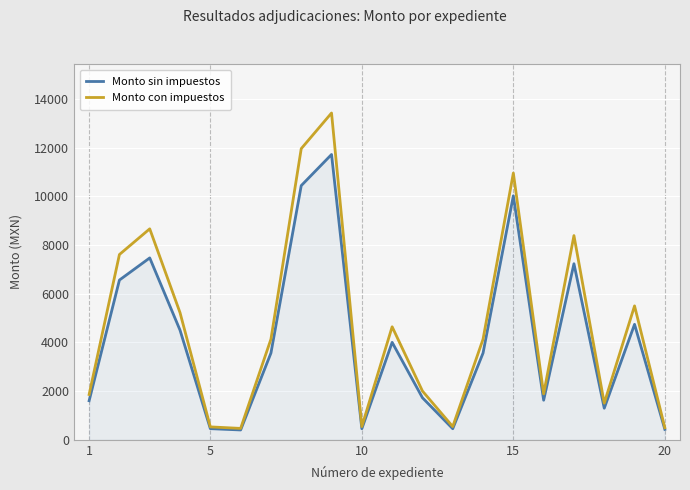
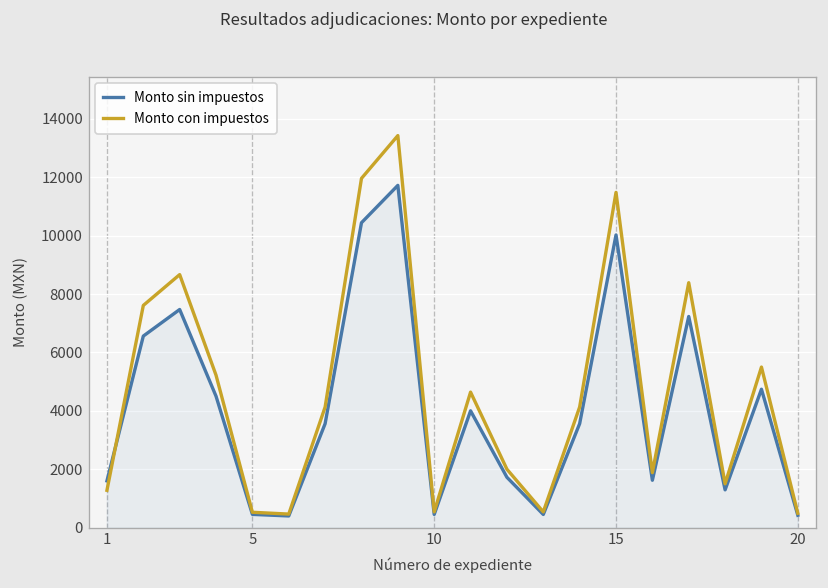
  {
    "Monto sin impuestos": {
      "1": 1600,
      "15": 10000
    },
    "Monto con impuestos": {
-     "1": 1900,
-     "15": 11000
+     "1": 1300,
+     "15": 11500
    }
  }
